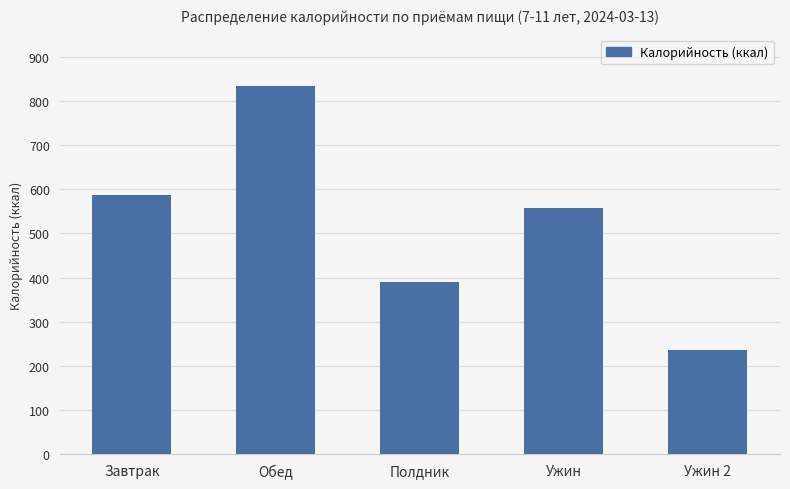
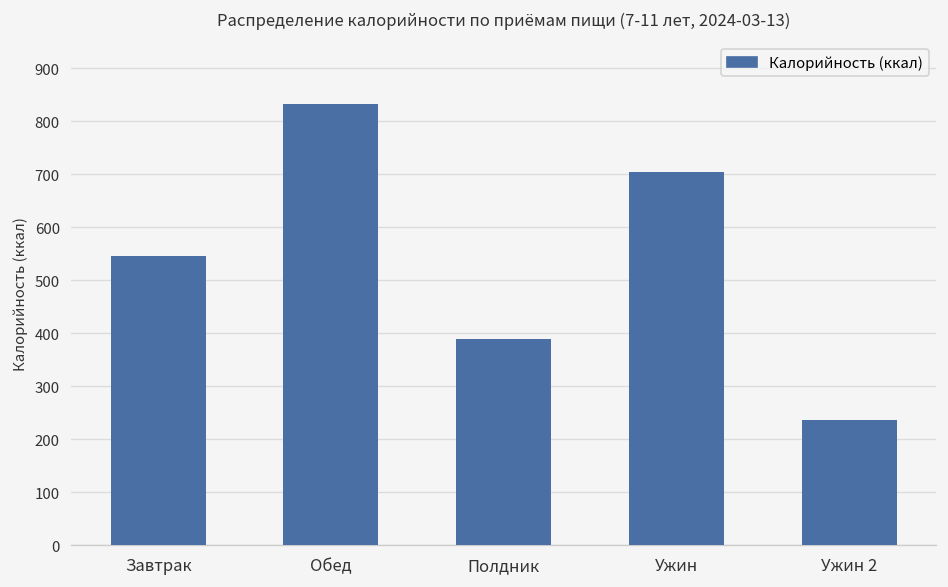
  {
-   "Завтрак": 590,
+   "Завтрак": 550,
    "Обед": 830,
    "Полдник": 390,
-   "Ужин": 560,
+   "Ужин": 700,
    "Ужин 2": 240
  }
